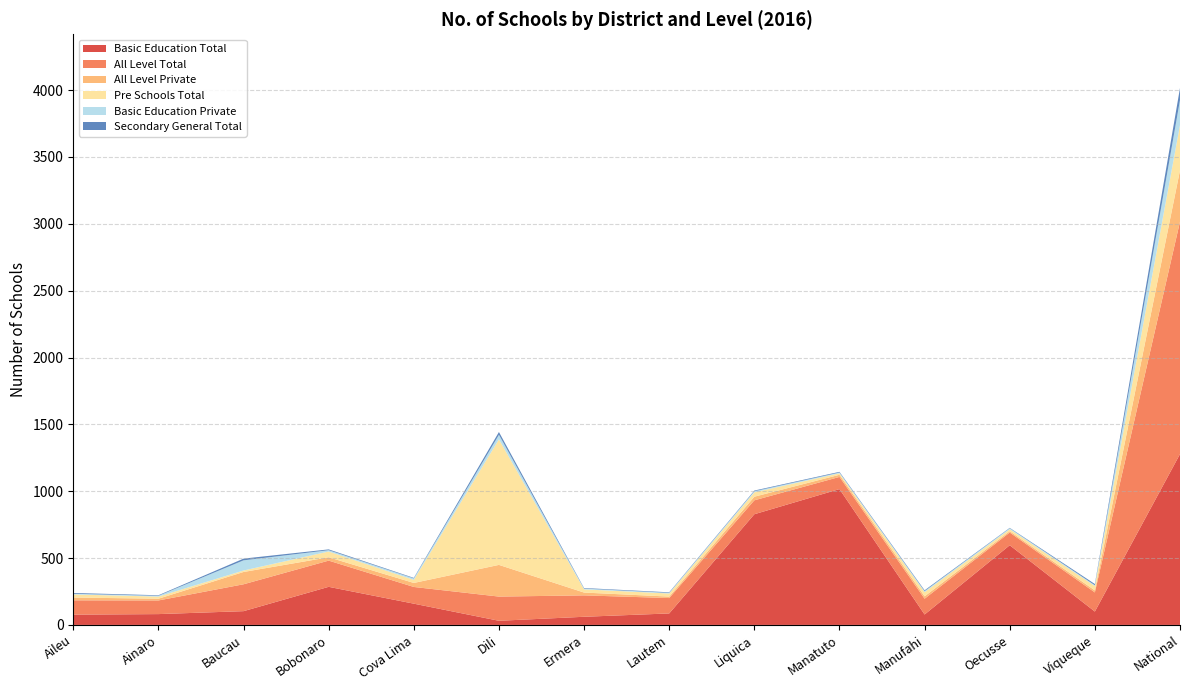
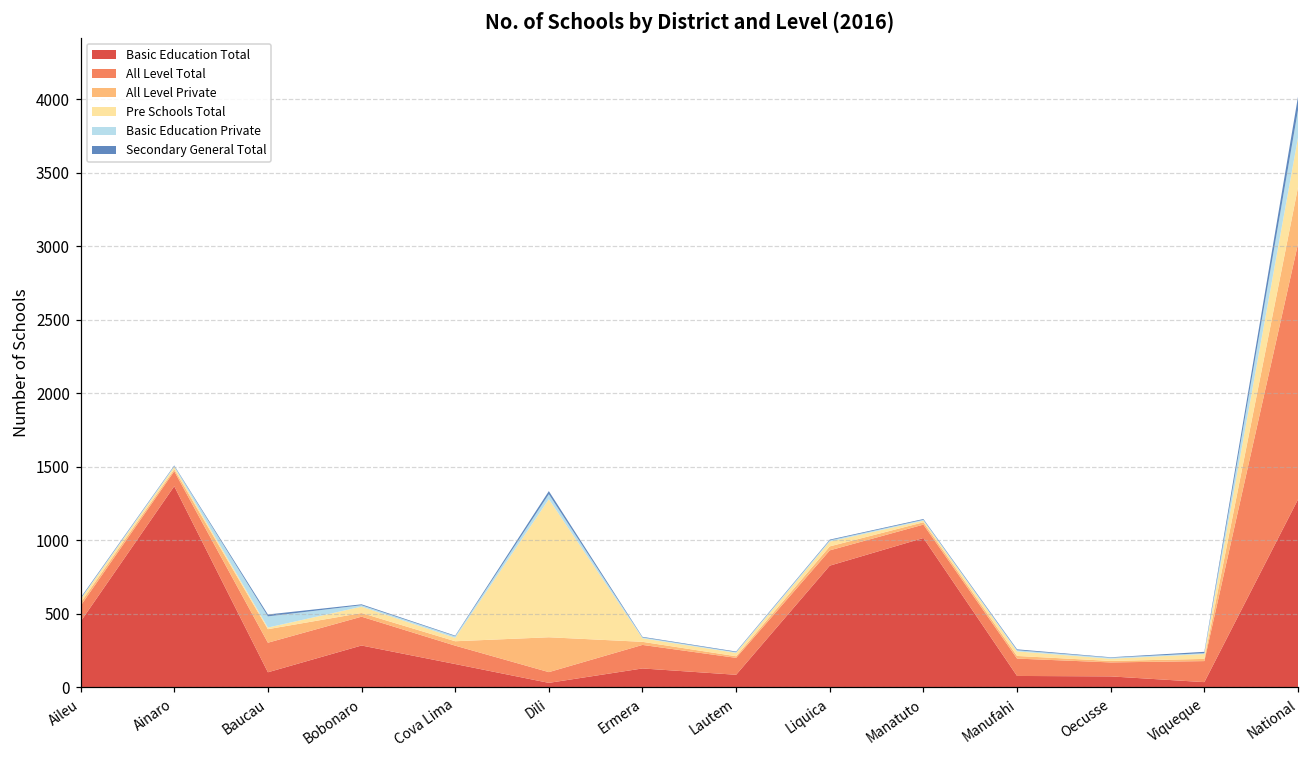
  {
    "Basic Education Total": {
-     "Aileu": 80,
-     "Ainaro": 80,
+     "Aileu": 450,
+     "Ainaro": 1370,
      "Baucau": 100,
      "Bobonaro": 290,
      "Cova Lima": 160,
      "Dili": 30,
-     "Ermera": 60,
+     "Ermera": 130,
      "Lautem": 90,
      "Liquica": 830,
      "Manatuto": 1020,
      "Manufahi": 80,
-     "Oecusse": 600,
-     "Viqueque": 100,
+     "Oecusse": 80,
+     "Viqueque": 40,
      "National": 1280
    },
    "All Level Total": {
      "Aileu": 110,
      "Baucau": 200,
      "Bobonaro": 200,
      "Cova Lima": 130,
-     "Dili": 180,
+     "Dili": 70,
      "Ermera": 160,
      "Liquica": 100,
      "National": 1740
    },
    "All Level Private": {
      "Aileu": 20,
      "Bobonaro": 30,
      "Cova Lima": 30,
      "Dili": 240,
      "Ermera": 20,
      "Liquica": 30,
      "National": 380
    },
    "Pre Schools Total": {
      "Dili": 940,
      "National": 340
    },
    "Basic Education Private": {
      "Dili": 30,
      "National": 190
    },
    "Secondary General Total": {
      "Dili": 20,
      "National": 90
    }
  }
